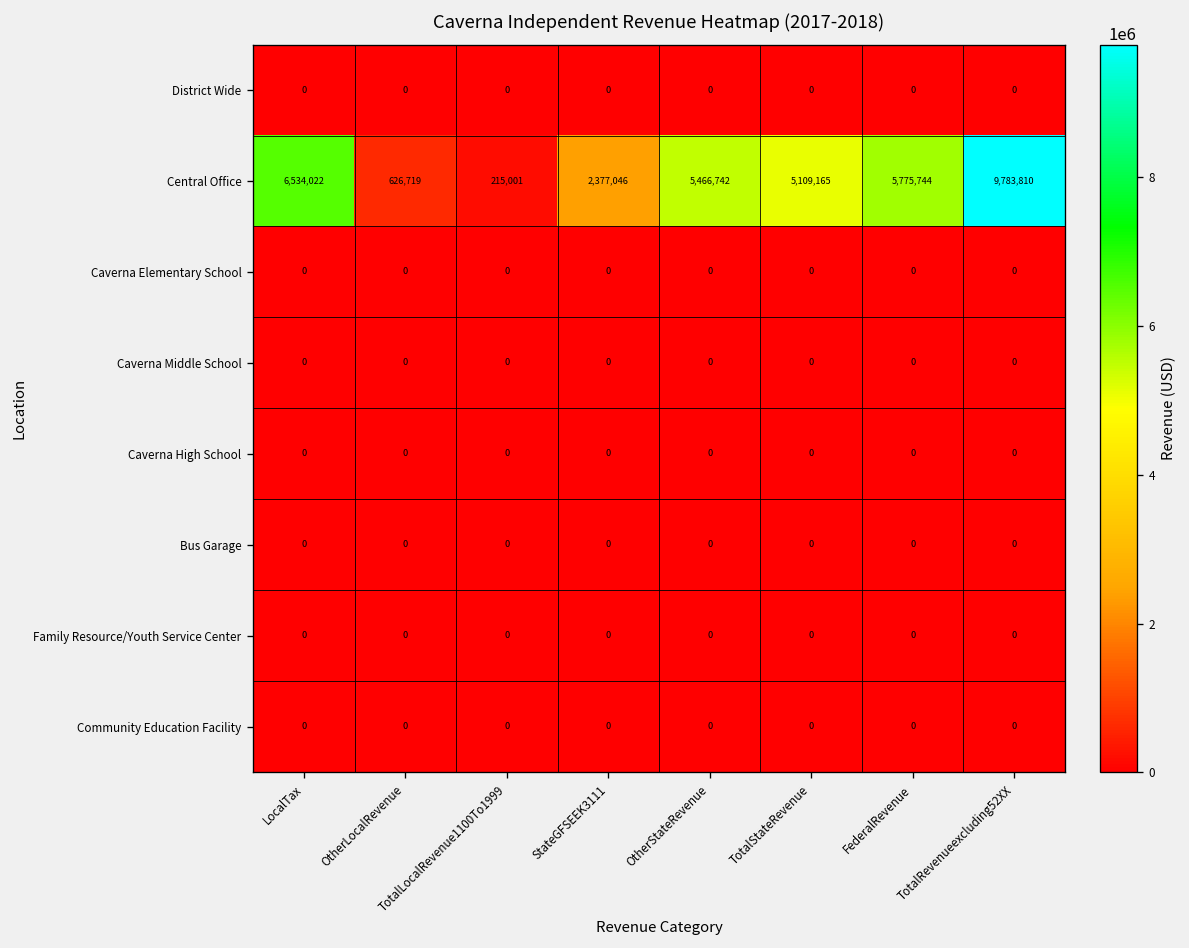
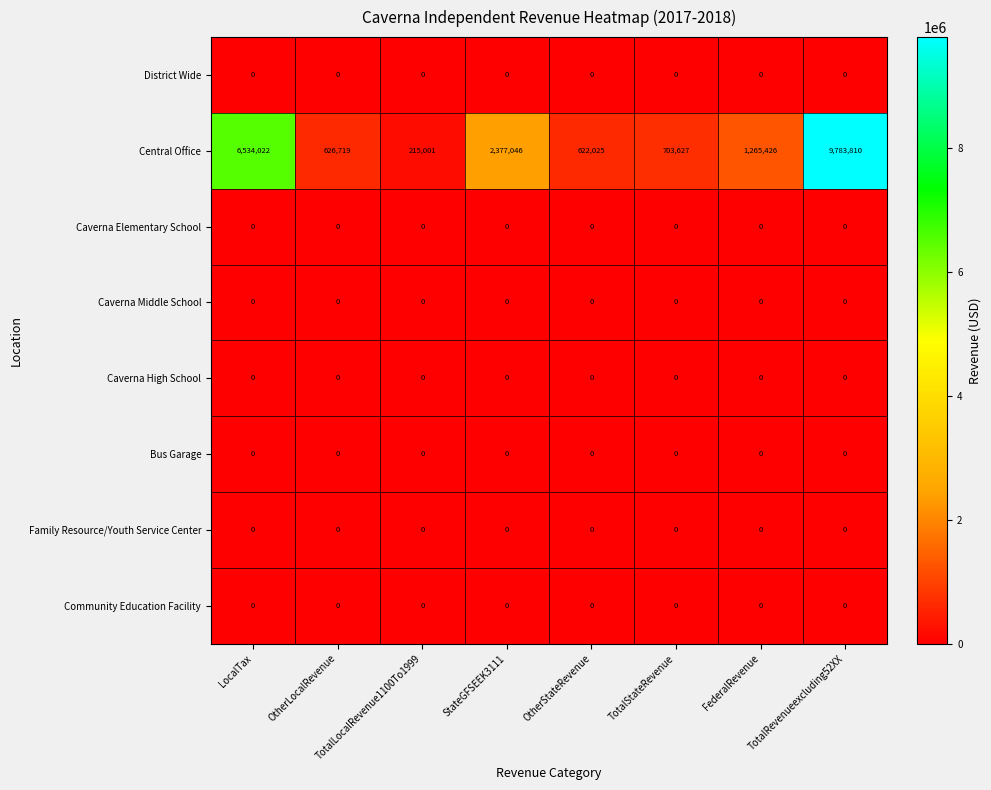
  {
    "District Wide": {
      "LocalTax": "0",
      "OtherLocalRevenue": "0",
      "TotalLocalRevenue1100To1999": "0",
      "StateGFSEEK3111": "0",
      "OtherStateRevenue": "0",
      "TotalStateRevenue": "0",
      "FederalRevenue": "0",
      "TotalRevenueexcluding52XX": "0"
    },
    "Central Office": {
      "LocalTax": "6,534,022",
      "OtherLocalRevenue": "626,719",
      "TotalLocalRevenue1100To1999": "215,001",
      "StateGFSEEK3111": "2,377,046",
-     "OtherStateRevenue": "5,466,742",
-     "TotalStateRevenue": "5,109,165",
-     "FederalRevenue": "5,775,744",
+     "OtherStateRevenue": "622,025",
+     "TotalStateRevenue": "703,627",
+     "FederalRevenue": "1,265,426",
      "TotalRevenueexcluding52XX": "9,783,810"
    },
    "Caverna Elementary School": {
      "LocalTax": "0",
      "OtherLocalRevenue": "0",
      "TotalLocalRevenue1100To1999": "0",
      "StateGFSEEK3111": "0",
      "OtherStateRevenue": "0",
      "TotalStateRevenue": "0",
      "FederalRevenue": "0",
      "TotalRevenueexcluding52XX": "0"
    },
    "Caverna Middle School": {
      "LocalTax": "0",
      "OtherLocalRevenue": "0",
      "TotalLocalRevenue1100To1999": "0",
      "StateGFSEEK3111": "0",
      "OtherStateRevenue": "0",
      "TotalStateRevenue": "0",
      "FederalRevenue": "0",
      "TotalRevenueexcluding52XX": "0"
    },
    "Caverna High School": {
      "LocalTax": "0",
      "OtherLocalRevenue": "0",
      "TotalLocalRevenue1100To1999": "0",
      "StateGFSEEK3111": "0",
      "OtherStateRevenue": "0",
      "TotalStateRevenue": "0",
      "FederalRevenue": "0",
      "TotalRevenueexcluding52XX": "0"
    },
    "Bus Garage": {
      "LocalTax": "0",
      "OtherLocalRevenue": "0",
      "TotalLocalRevenue1100To1999": "0",
      "StateGFSEEK3111": "0",
      "OtherStateRevenue": "0",
      "TotalStateRevenue": "0",
      "FederalRevenue": "0",
      "TotalRevenueexcluding52XX": "0"
    },
    "Family Resource/Youth Service Center": {
      "LocalTax": "0",
      "OtherLocalRevenue": "0",
      "TotalLocalRevenue1100To1999": "0",
      "StateGFSEEK3111": "0",
      "OtherStateRevenue": "0",
      "TotalStateRevenue": "0",
      "FederalRevenue": "0",
      "TotalRevenueexcluding52XX": "0"
    },
    "Community Education Facility": {
      "LocalTax": "0",
      "OtherLocalRevenue": "0",
      "TotalLocalRevenue1100To1999": "0",
      "StateGFSEEK3111": "0",
      "OtherStateRevenue": "0",
      "TotalStateRevenue": "0",
      "FederalRevenue": "0",
      "TotalRevenueexcluding52XX": "0"
    }
  }
